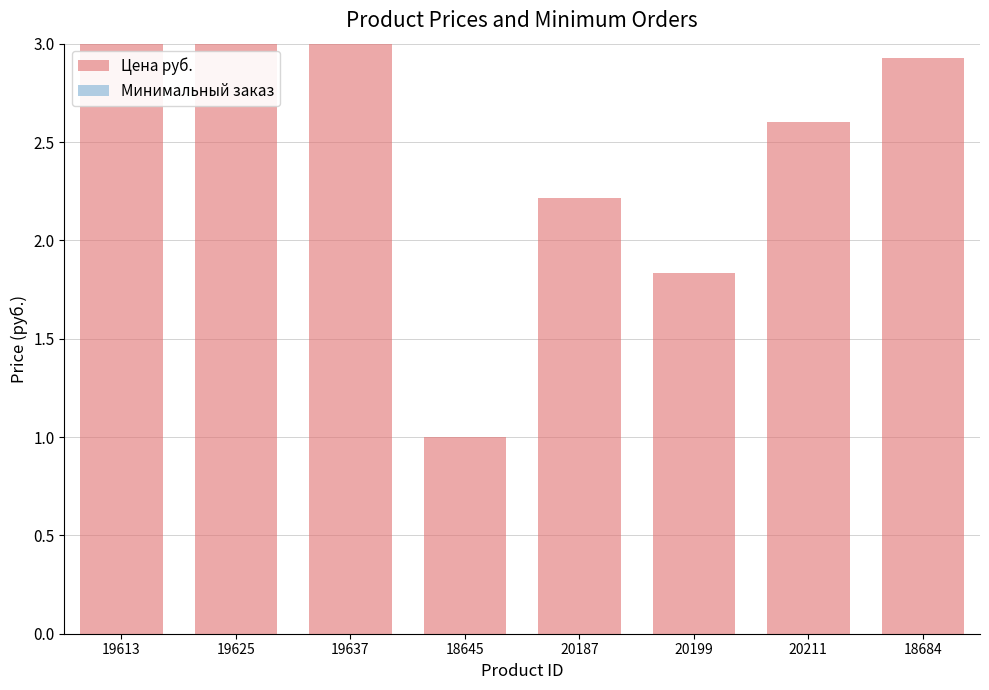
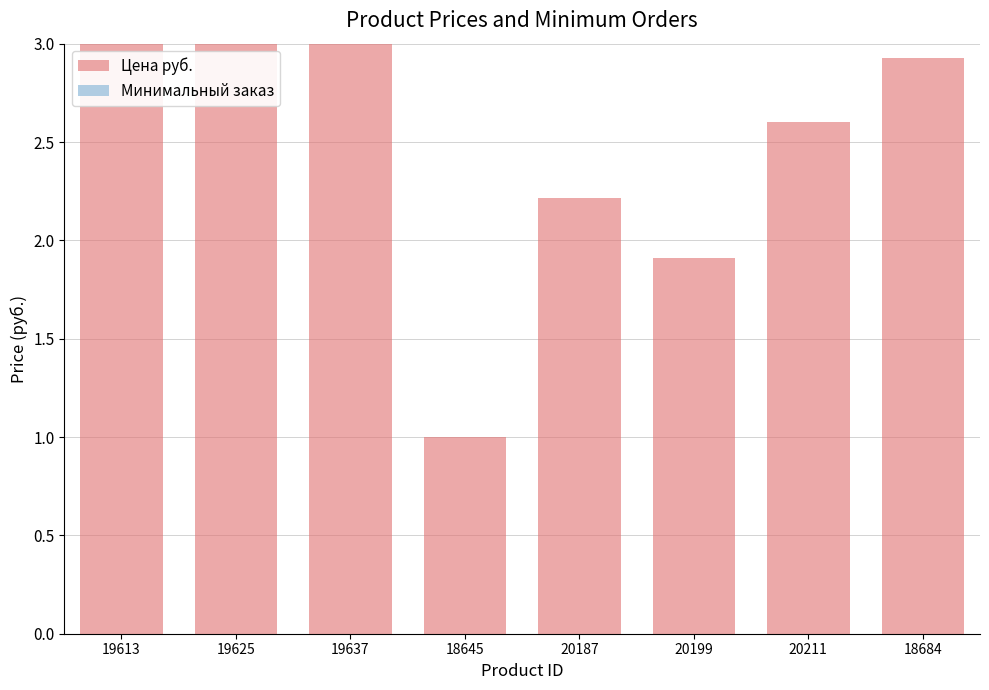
  {
    "Цена руб.": {
      "19613": 3.00,
      "19625": 3.00,
      "19637": 3.00,
      "18645": 1.00,
      "20187": 2.21,
-     "20199": 1.83,
+     "20199": 1.91,
      "20211": 2.60,
      "18684": 2.93
    }
  }
